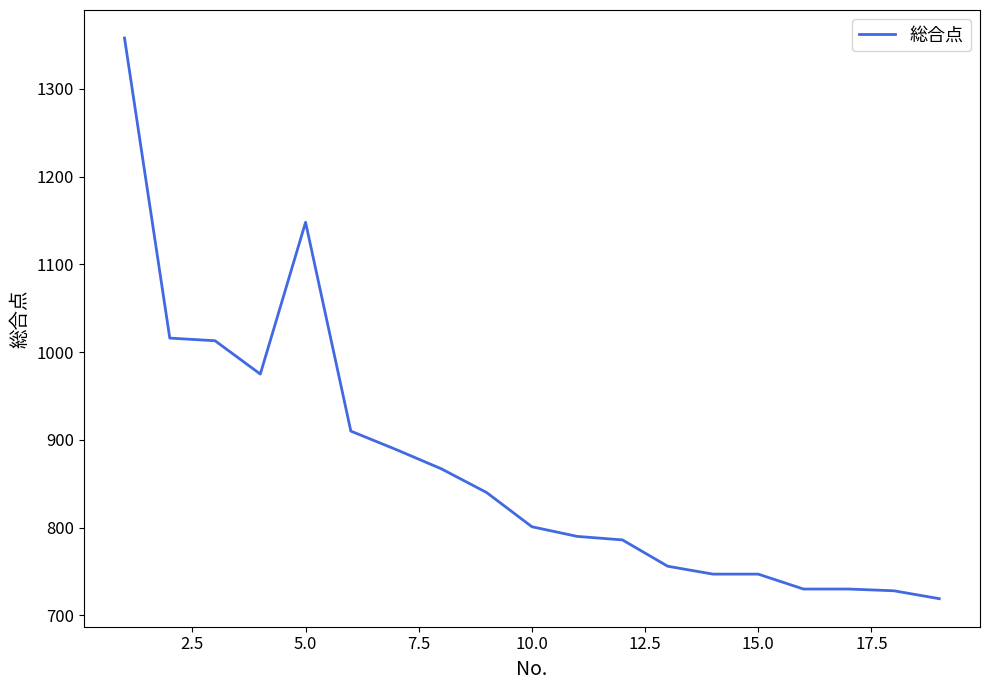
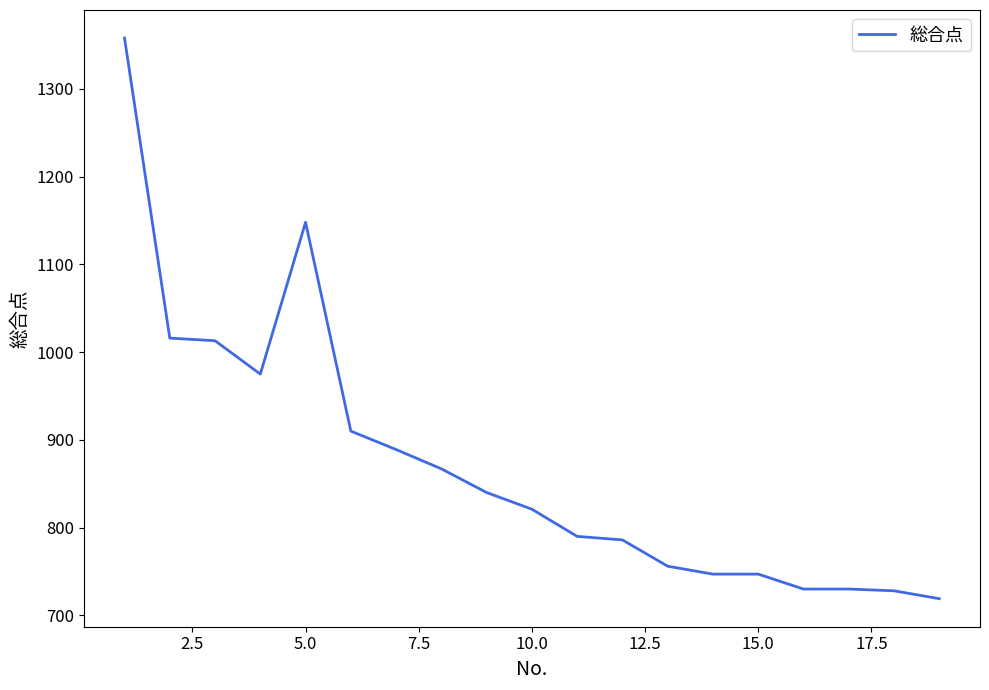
  {
    "5.0": 1150,
-   "10.0": 800,
+   "10.0": 820,
    "15.0": 750
  }
